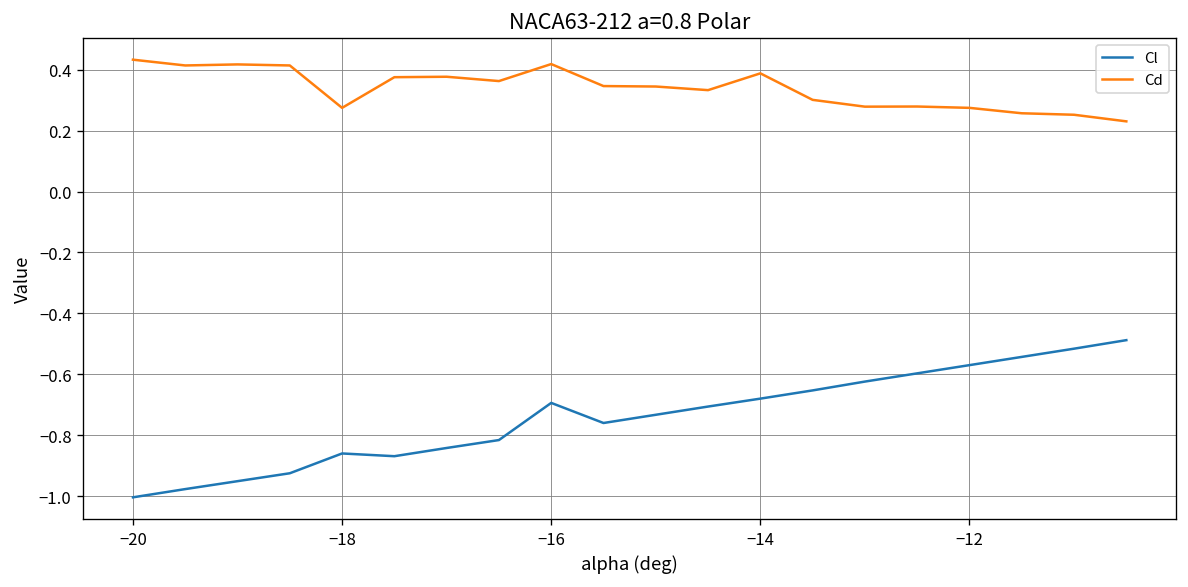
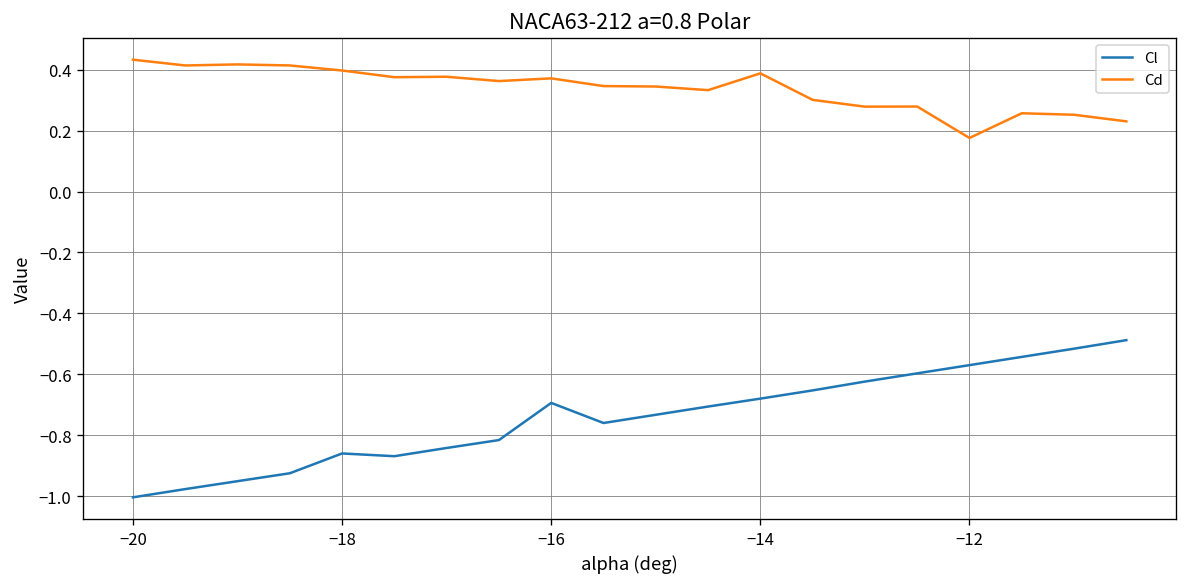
  {
    "Cl": {
      "−20": -1.00,
      "−18": -0.86,
      "−16": -0.69,
      "−14": -0.68,
      "−12": -0.57
    },
    "Cd": {
      "−20": 0.43,
-     "−18": 0.27,
-     "−16": 0.42,
+     "−18": 0.40,
+     "−16": 0.37,
      "−14": 0.39,
-     "−12": 0.27
+     "−12": 0.18
    }
  }
